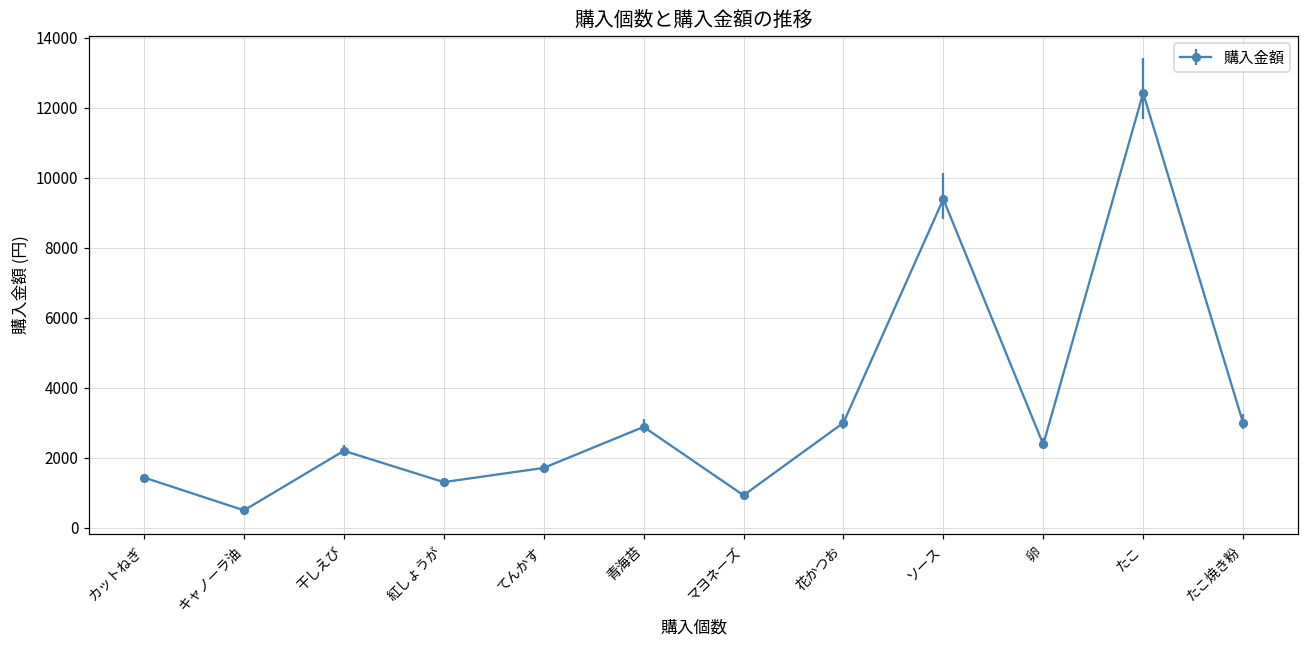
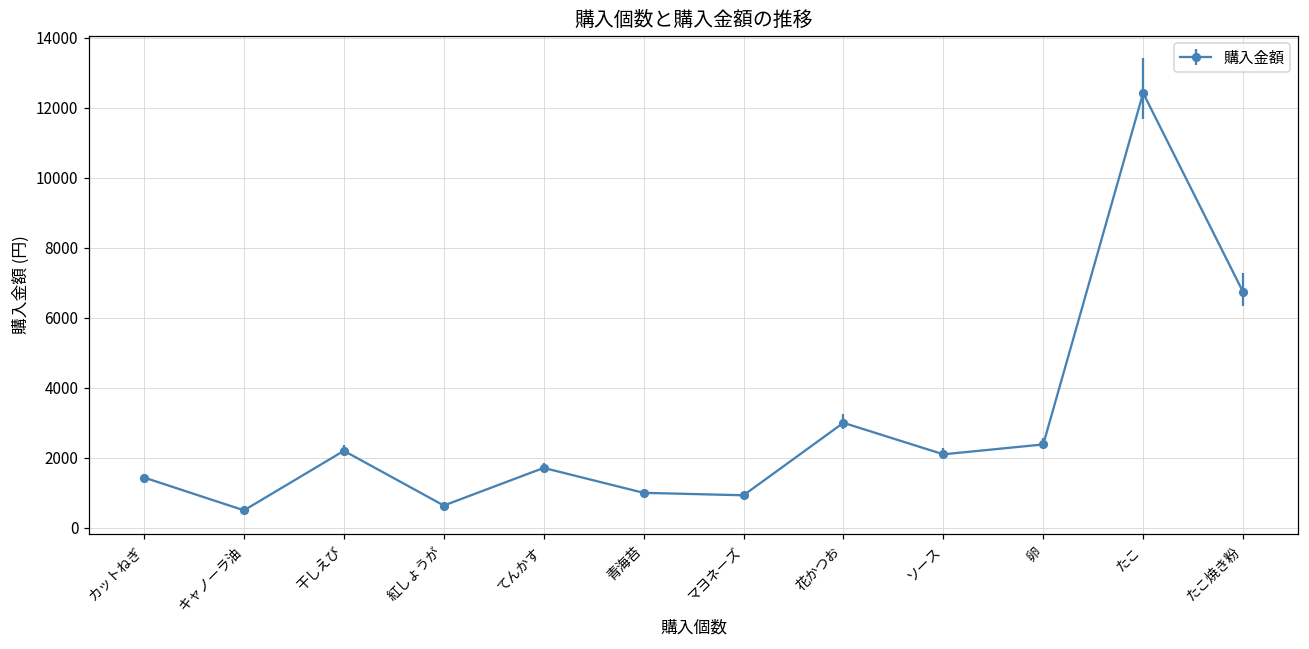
  {
    "カットねぎ": 1400,
    "キャノーラ油": 500,
    "干しえび": 2200,
-   "紅しょうが": 1300,
+   "紅しょうが": 600,
    "てんかす": 1700,
-   "青海苔": 2900,
+   "青海苔": 1000,
    "マヨネーズ": 900,
    "花かつお": 3000,
-   "ソース": 9400,
+   "ソース": 2100,
    "卵": 2400,
    "たこ": 12400,
-   "たこ焼き粉": 3000
+   "たこ焼き粉": 6700
  }
